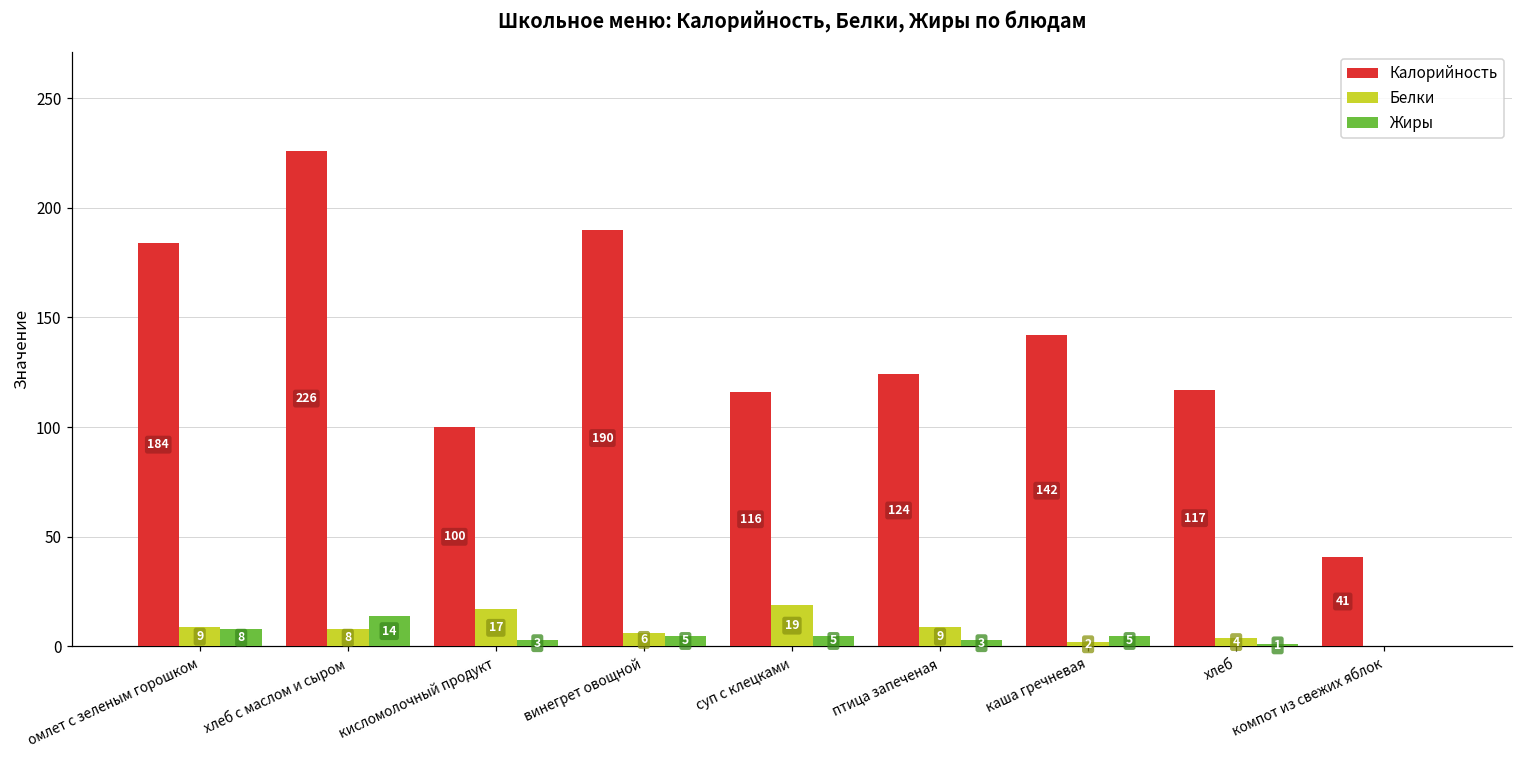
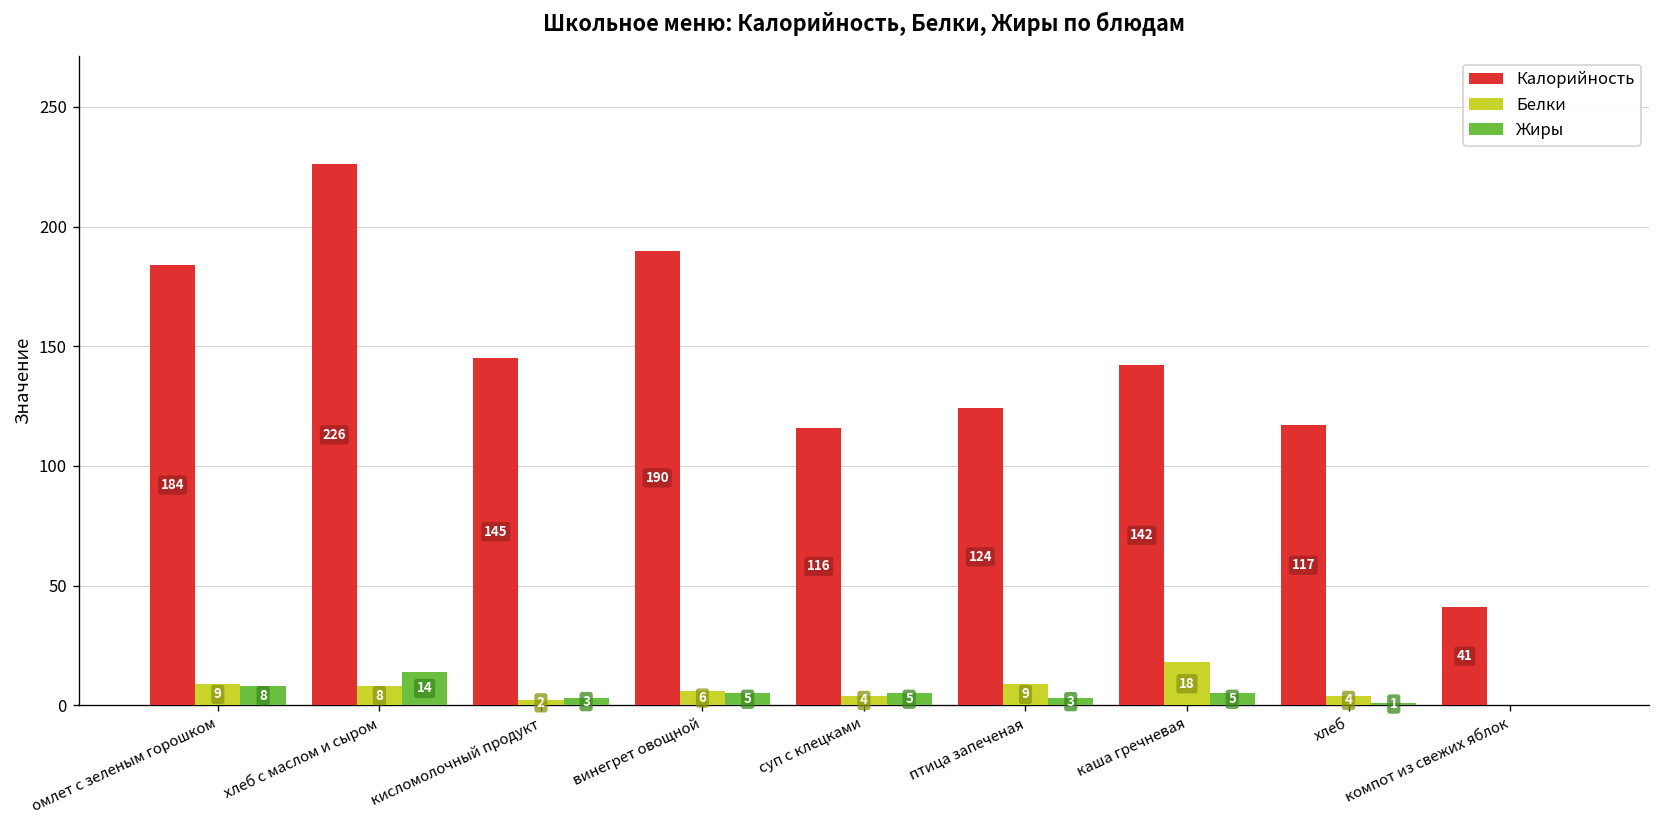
  {
    "Калорийность": {
-     "кисломолочный продукт": 100
+     "кисломолочный продукт": 145
    },
    "Белки": {
-     "кисломолочный продукт": 17,
-     "суп с клецками": 19,
-     "каша гречневая": 2
+     "кисломолочный продукт": 2,
+     "суп с клецками": 4,
+     "каша гречневая": 18
    },
    "Жиры": {
      "компот из свежих яблок": 0
    }
  }
